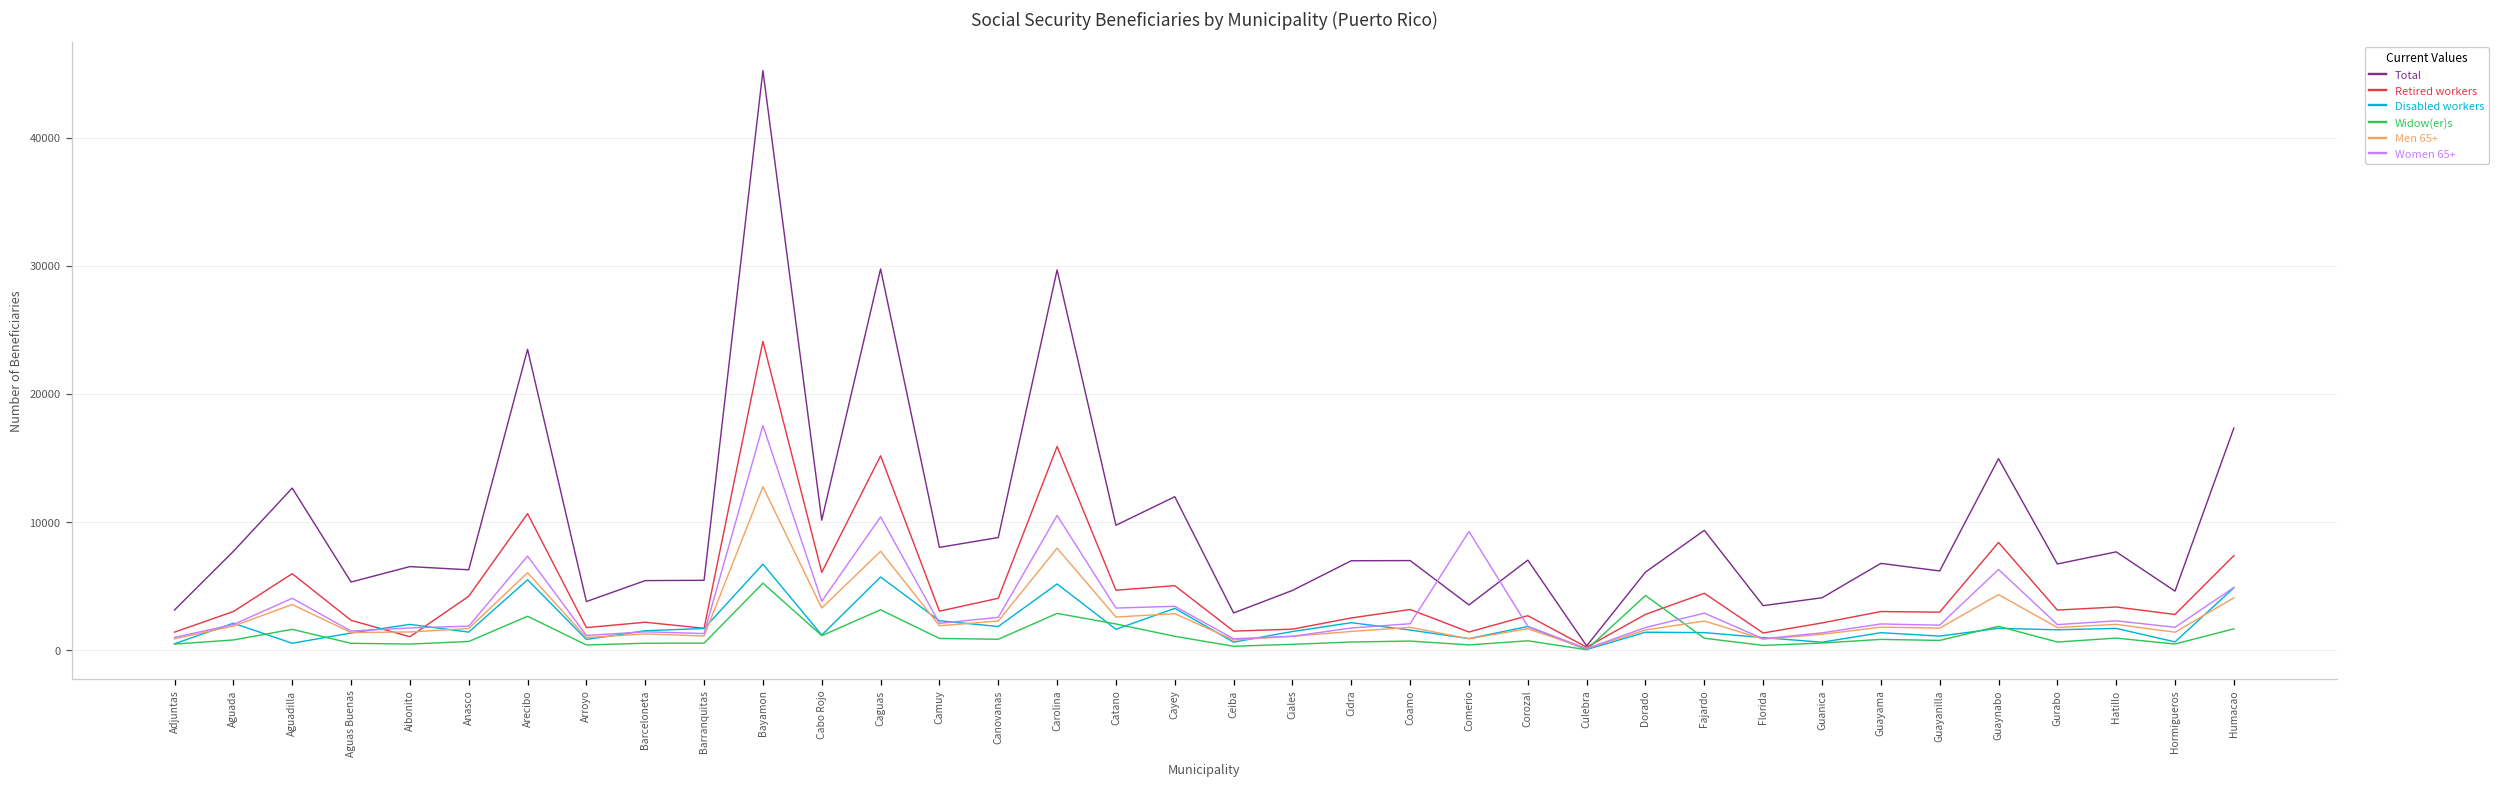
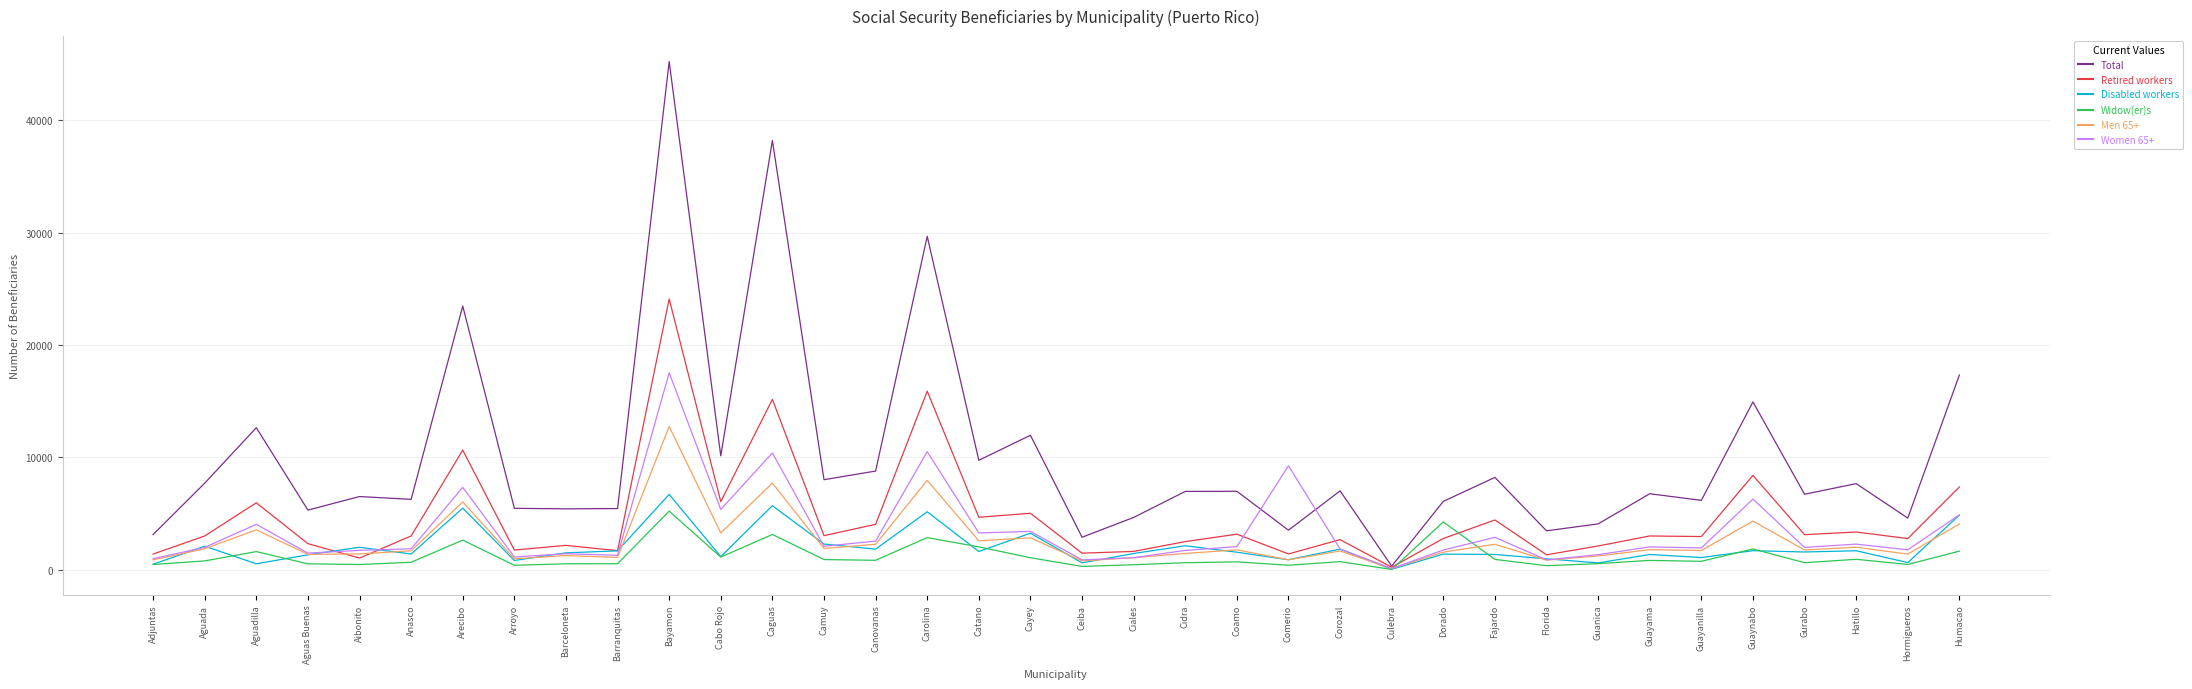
  {
    "Total": {
      "Adjuntas": 3100,
      "Aguada": 7700,
      "Aguadilla": 12600,
      "Aguas Buenas": 5300,
      "Aibonito": 6500,
      "Anasco": 6300,
      "Arecibo": 23500,
-     "Arroyo": 3800,
+     "Arroyo": 5500,
      "Barceloneta": 5400,
      "Barranquitas": 5400,
      "Bayamon": 45200,
      "Cabo Rojo": 10100,
-     "Caguas": 29800,
+     "Caguas": 38200,
      "Camuy": 8000,
      "Canovanas": 8800,
      "Carolina": 29700,
      "Catano": 9700,
      "Cayey": 12000,
      "Ceiba": 2900,
      "Ciales": 4700,
      "Cidra": 7000,
      "Coamo": 7000,
      "Comerio": 3500,
      "Corozal": 7000,
      "Dorado": 6100,
-     "Fajardo": 9300,
+     "Fajardo": 8200,
      "Florida": 3500,
      "Guanica": 4100,
      "Guayama": 6800,
      "Guayanilla": 6200,
      "Guaynabo": 14900,
      "Gurabo": 6700,
      "Hatillo": 7700,
      "Hormigueros": 4600,
      "Humacao": 17300
    },
    "Retired workers": {
      "Adjuntas": 1400,
      "Aguada": 3000,
      "Aguadilla": 6000,
      "Aguas Buenas": 2300,
      "Aibonito": 1000,
-     "Anasco": 4200,
+     "Anasco": 3000,
      "Arecibo": 10600,
      "Arroyo": 1700,
      "Barceloneta": 2200,
      "Bayamon": 24100,
      "Cabo Rojo": 6100,
      "Caguas": 15200,
      "Camuy": 3000,
      "Canovanas": 4000,
      "Carolina": 15900,
      "Catano": 4700,
      "Cayey": 5000,
      "Ceiba": 1500,
      "Cidra": 2500,
      "Coamo": 3200,
      "Comerio": 1400,
      "Corozal": 2700,
      "Dorado": 2800,
      "Fajardo": 4400,
      "Florida": 1300,
      "Guanica": 2100,
      "Guayama": 3000,
      "Guayanilla": 3000,
      "Guaynabo": 8400,
      "Gurabo": 3100,
      "Hatillo": 3400,
      "Hormigueros": 2800,
      "Humacao": 7400
    },
    "Disabled workers": {
      "Aguadilla": 500,
      "Aibonito": 2000,
      "Anasco": 1400,
      "Arecibo": 5500,
      "Bayamon": 6700,
      "Caguas": 5700,
      "Canovanas": 1800,
      "Carolina": 5200,
      "Catano": 1600,
      "Cidra": 2100,
      "Fajardo": 1400,
      "Guayama": 1400,
      "Guayanilla": 1100,
      "Hatillo": 1700
    },
    "Widow(er)s": {
      "Aguada": 800,
      "Aguadilla": 1600,
      "Aguas Buenas": 500,
      "Aibonito": 500,
      "Anasco": 700,
      "Arecibo": 2600,
      "Arroyo": 400,
      "Barceloneta": 500,
      "Barranquitas": 500,
      "Bayamon": 5200,
      "Caguas": 3100,
      "Camuy": 900,
      "Canovanas": 800,
      "Carolina": 2900,
      "Catano": 2000,
      "Cayey": 1100,
      "Ceiba": 300,
      "Ciales": 400,
      "Cidra": 600,
      "Coamo": 700,
      "Comerio": 400,
      "Corozal": 700,
      "Dorado": 4300,
      "Fajardo": 900,
      "Florida": 400,
      "Guayama": 800,
      "Guayanilla": 700,
      "Gurabo": 600,
      "Hatillo": 900,
      "Humacao": 1700
    },
    "Men 65+": {
      "Aguadilla": 3600,
      "Aibonito": 1400,
      "Arecibo": 6000,
      "Bayamon": 12700,
      "Cabo Rojo": 3300,
      "Caguas": 7700,
      "Canovanas": 2300,
      "Carolina": 8000,
      "Catano": 2600,
      "Cayey": 2800,
      "Cidra": 1400,
      "Fajardo": 2300,
      "Guayama": 1800,
      "Guayanilla": 1700,
      "Guaynabo": 4300,
      "Hatillo": 2000,
      "Hormigueros": 1400,
      "Humacao": 4100
    },
    "Women 65+": {
      "Aguadilla": 4000,
      "Aibonito": 1700,
      "Arecibo": 7300,
      "Bayamon": 17500,
-     "Cabo Rojo": 3800,
+     "Cabo Rojo": 5400,
      "Caguas": 10400,
      "Canovanas": 2500,
      "Carolina": 10500,
      "Catano": 3300,
      "Cidra": 1700,
      "Coamo": 2100,
      "Comerio": 9300,
      "Fajardo": 2900,
      "Guayama": 2000,
      "Guayanilla": 1900,
      "Guaynabo": 6300,
      "Gurabo": 2000,
      "Hatillo": 2300,
      "Hormigueros": 1800
    }
  }
